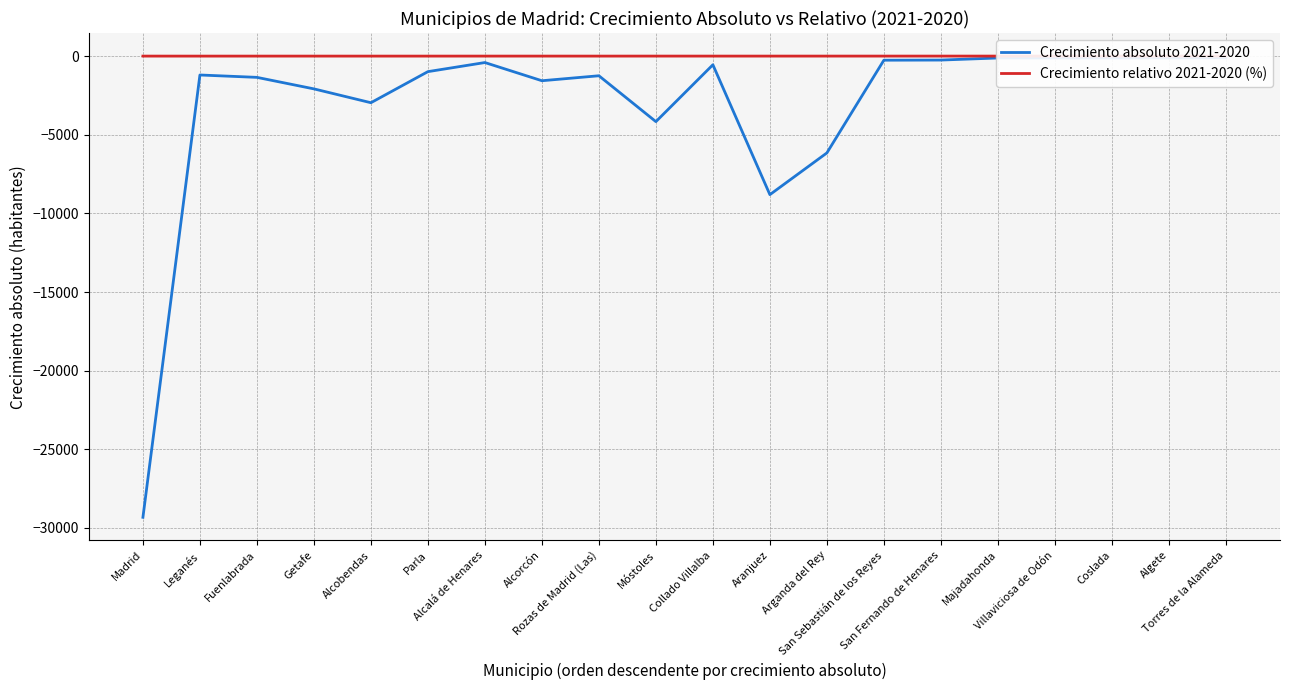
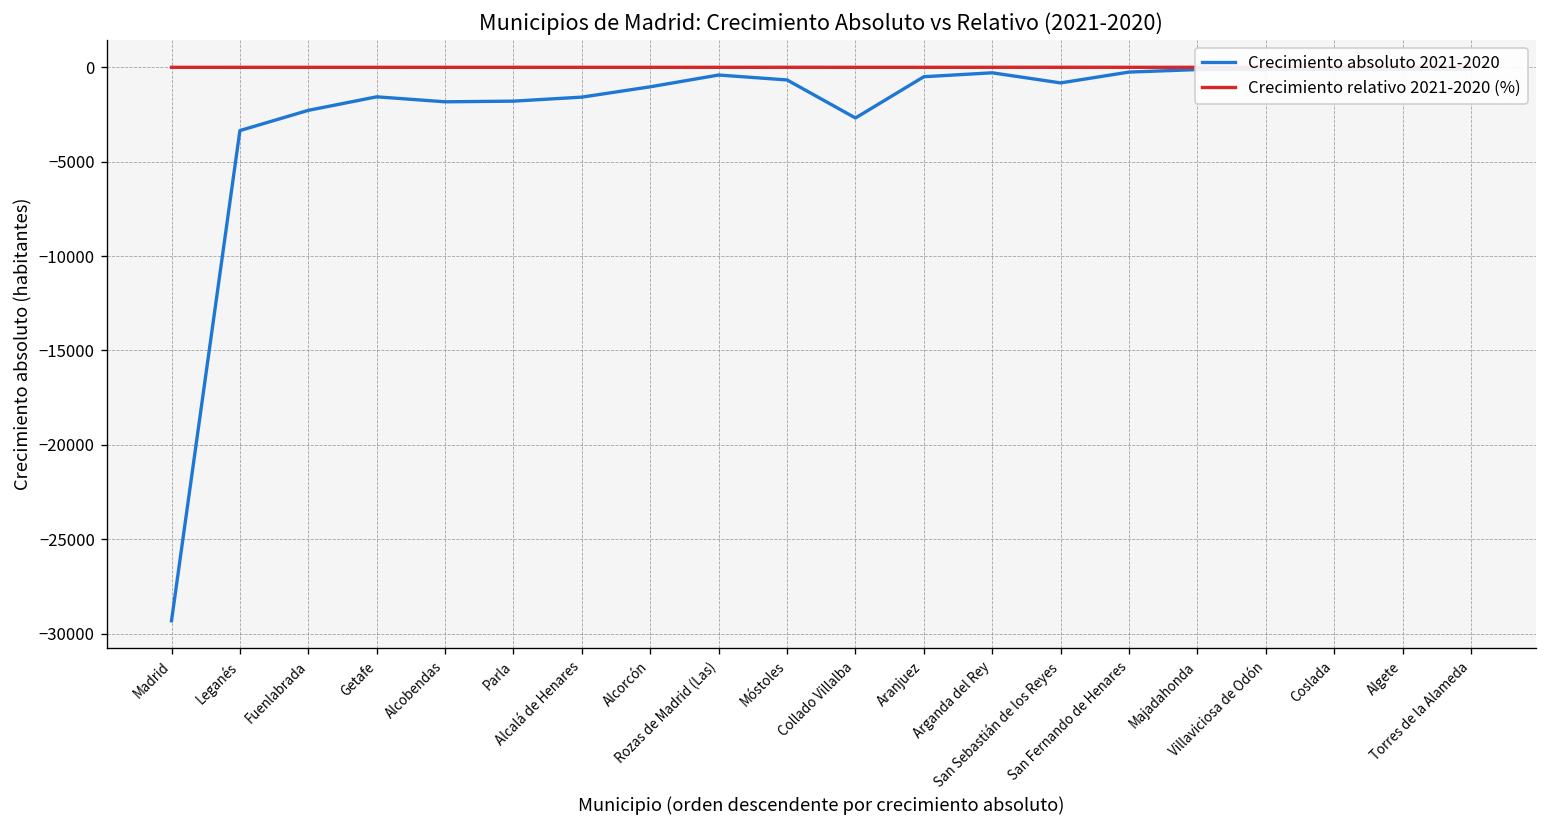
  {
    "Crecimiento absoluto 2021-2020": {
      "Madrid": -29300,
-     "Leganés": -1200,
-     "Fuenlabrada": -1400,
-     "Getafe": -2100,
-     "Alcobendas": -3000,
-     "Parla": -1000,
-     "Alcalá de Henares": -400,
-     "Alcorcón": -1600,
-     "Rozas de Madrid (Las)": -1300,
-     "Móstoles": -4200,
-     "Collado Villalba": -600,
-     "Aranjuez": -8800,
-     "Arganda del Rey": -6200,
-     "San Sebastián de los Reyes": -300,
+     "Leganés": -3400,
+     "Fuenlabrada": -2300,
+     "Getafe": -1600,
+     "Alcobendas": -1800,
+     "Parla": -1800,
+     "Alcalá de Henares": -1600,
+     "Alcorcón": -1000,
+     "Rozas de Madrid (Las)": -400,
+     "Móstoles": -700,
+     "Collado Villalba": -2700,
+     "Aranjuez": -500,
+     "Arganda del Rey": -300,
+     "San Sebastián de los Reyes": -800,
      "San Fernando de Henares": -300
    },
    "Crecimiento relativo 2021-2020 (%)": {
      "Madrid": 0,
      "Leganés": 0,
      "Fuenlabrada": 0,
      "Getafe": 0,
      "Alcobendas": 0,
      "Parla": 0,
      "Alcalá de Henares": 0,
      "Alcorcón": 0,
      "Rozas de Madrid (Las)": 0,
      "Móstoles": 0,
      "Collado Villalba": 0,
      "Aranjuez": 0,
      "Arganda del Rey": 0,
      "San Sebastián de los Reyes": 0,
      "San Fernando de Henares": 0
    }
  }
